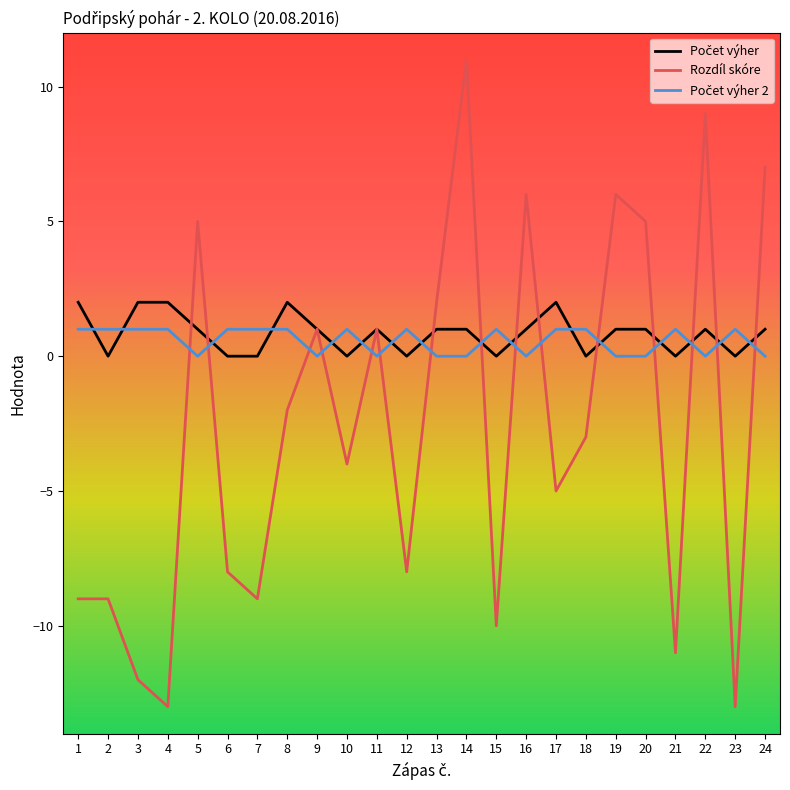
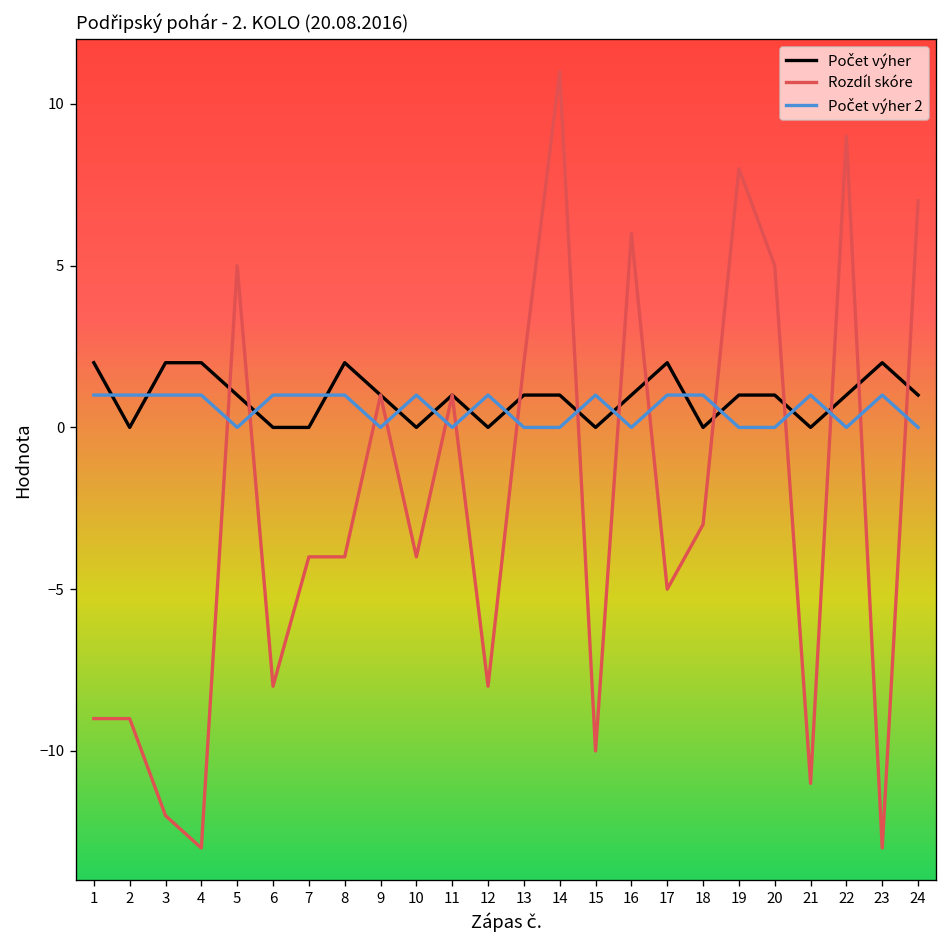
  {
    "Počet výher": {
      "1": 2,
      "2": 0,
      "3": 2,
      "4": 2,
      "5": 1,
      "6": 0,
      "7": 0,
      "8": 2,
      "10": 0,
      "12": 0,
      "13": 1,
      "14": 1,
      "15": 0,
      "16": 1,
      "17": 2,
      "18": 0,
      "19": 1,
      "20": 1,
      "21": 0,
      "22": 1,
-     "23": 0,
+     "23": 2,
      "24": 1
    },
    "Rozdíl skóre": {
      "1": -9,
      "2": -9,
      "3": -12,
      "4": -13,
      "5": 5,
      "6": -8,
-     "7": -9,
-     "8": -2,
+     "7": -4,
+     "8": -4,
      "10": -4,
      "12": -8,
      "13": 2,
      "14": 11,
      "15": -10,
      "16": 6,
      "17": -5,
      "18": -3,
-     "19": 6,
+     "19": 8,
      "20": 5,
      "21": -11,
      "22": 9,
      "23": -13,
      "24": 7
    },
    "Počet výher 2": {
      "1": 1,
      "2": 1,
      "3": 1,
      "4": 1,
      "5": 0,
      "6": 1,
      "7": 1,
      "8": 1,
      "9": 0,
      "10": 1,
      "11": 0,
      "12": 1,
      "13": 0,
      "14": 0,
      "15": 1,
      "16": 0,
      "17": 1,
      "18": 1,
      "19": 0,
      "20": 0,
      "21": 1,
      "22": 0,
      "23": 1,
      "24": 0
    }
  }
